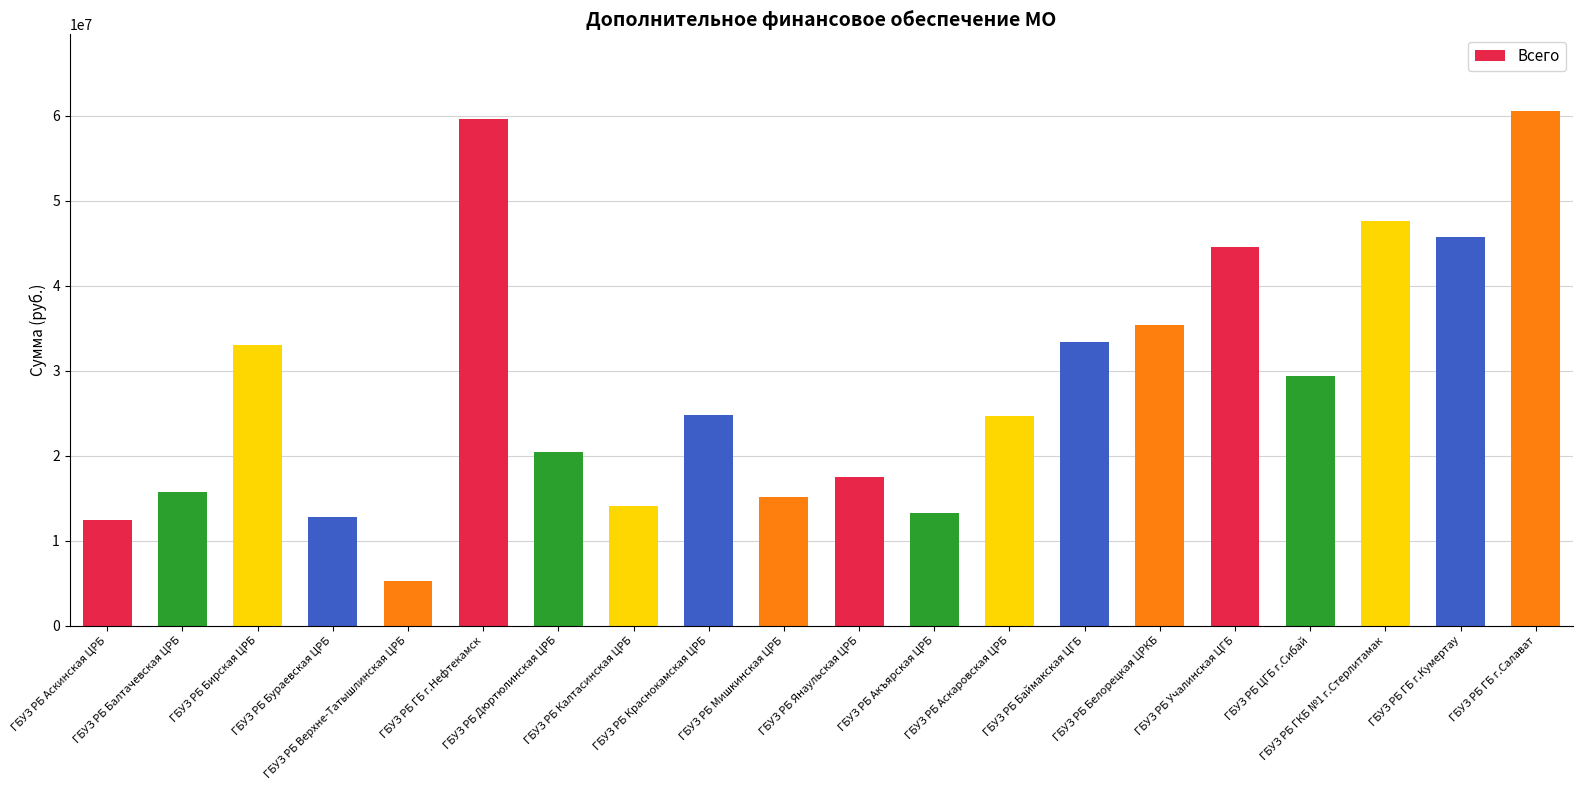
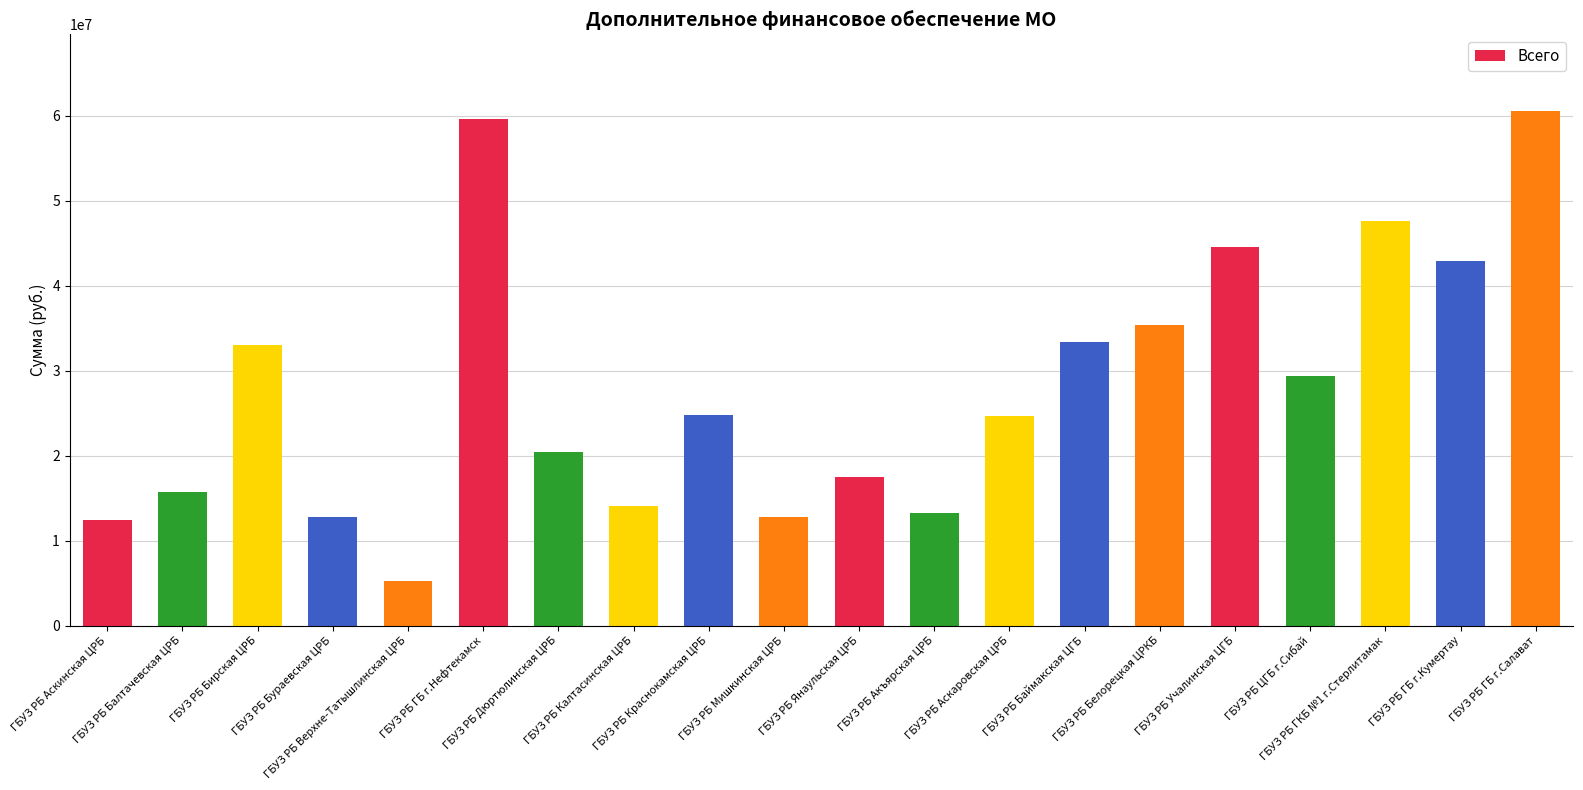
  {
    "ГБУЗ РБ Аскинская ЦРБ": 12000000,
    "ГБУЗ РБ Балтачевская ЦРБ": 16000000,
    "ГБУЗ РБ Бирская ЦРБ": 33000000,
    "ГБУЗ РБ Бураевская ЦРБ": 13000000,
    "ГБУЗ РБ Верхне-Татышлинская ЦРБ": 5000000,
    "ГБУЗ РБ ГБ г.Нефтекамск": 60000000,
    "ГБУЗ РБ Дюртюлинская ЦРБ": 20000000,
    "ГБУЗ РБ Калтасинская ЦРБ": 14000000,
    "ГБУЗ РБ Краснокамская ЦРБ": 25000000,
-   "ГБУЗ РБ Мишкинская ЦРБ": 15000000,
+   "ГБУЗ РБ Мишкинская ЦРБ": 13000000,
    "ГБУЗ РБ Янаульская ЦРБ": 17000000,
    "ГБУЗ РБ Акъярская ЦРБ": 13000000,
    "ГБУЗ РБ Аскаровская ЦРБ": 25000000,
    "ГБУЗ РБ Баймакская ЦГБ": 33000000,
    "ГБУЗ РБ Белорецкая ЦРКБ": 35000000,
    "ГБУЗ РБ Учалинская ЦГБ": 45000000,
    "ГБУЗ РБ ЦГБ г.Сибай": 29000000,
    "ГБУЗ РБ ГКБ №1 г.Стерлитамак": 48000000,
-   "ГБУЗ РБ ГБ г.Кумертау": 46000000,
+   "ГБУЗ РБ ГБ г.Кумертау": 43000000,
    "ГБУЗ РБ ГБ г.Салават": 60000000
  }
